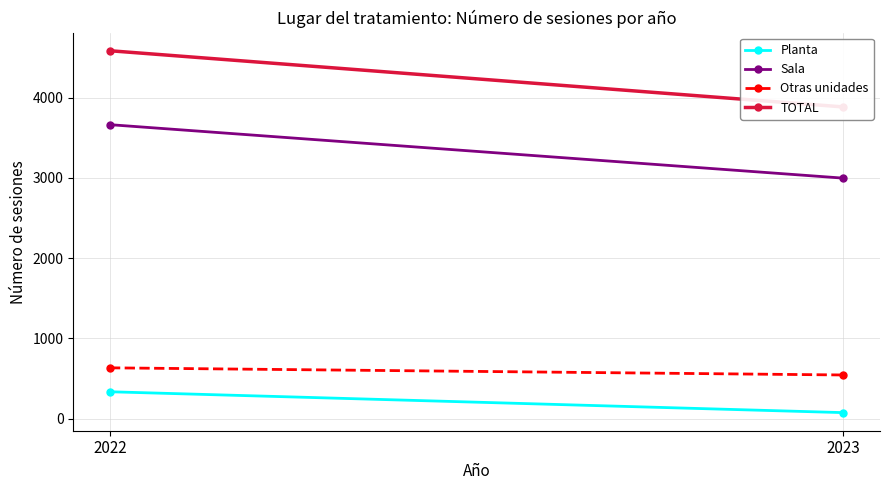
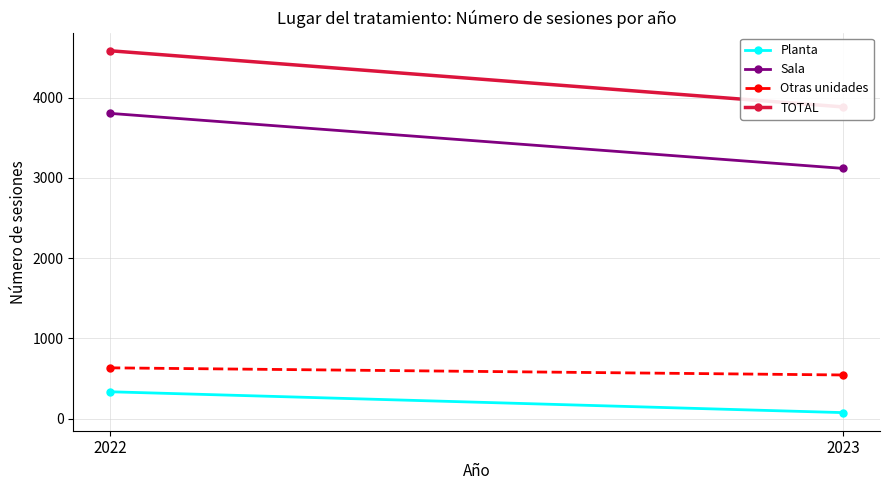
  {
    "Planta": {
      "2022": 300,
      "2023": 100
    },
    "Sala": {
-     "2022": 3700,
-     "2023": 3000
+     "2022": 3800,
+     "2023": 3100
    },
    "Otras unidades": {
      "2022": 600,
      "2023": 500
    },
    "TOTAL": {
      "2022": 4600
    }
  }
